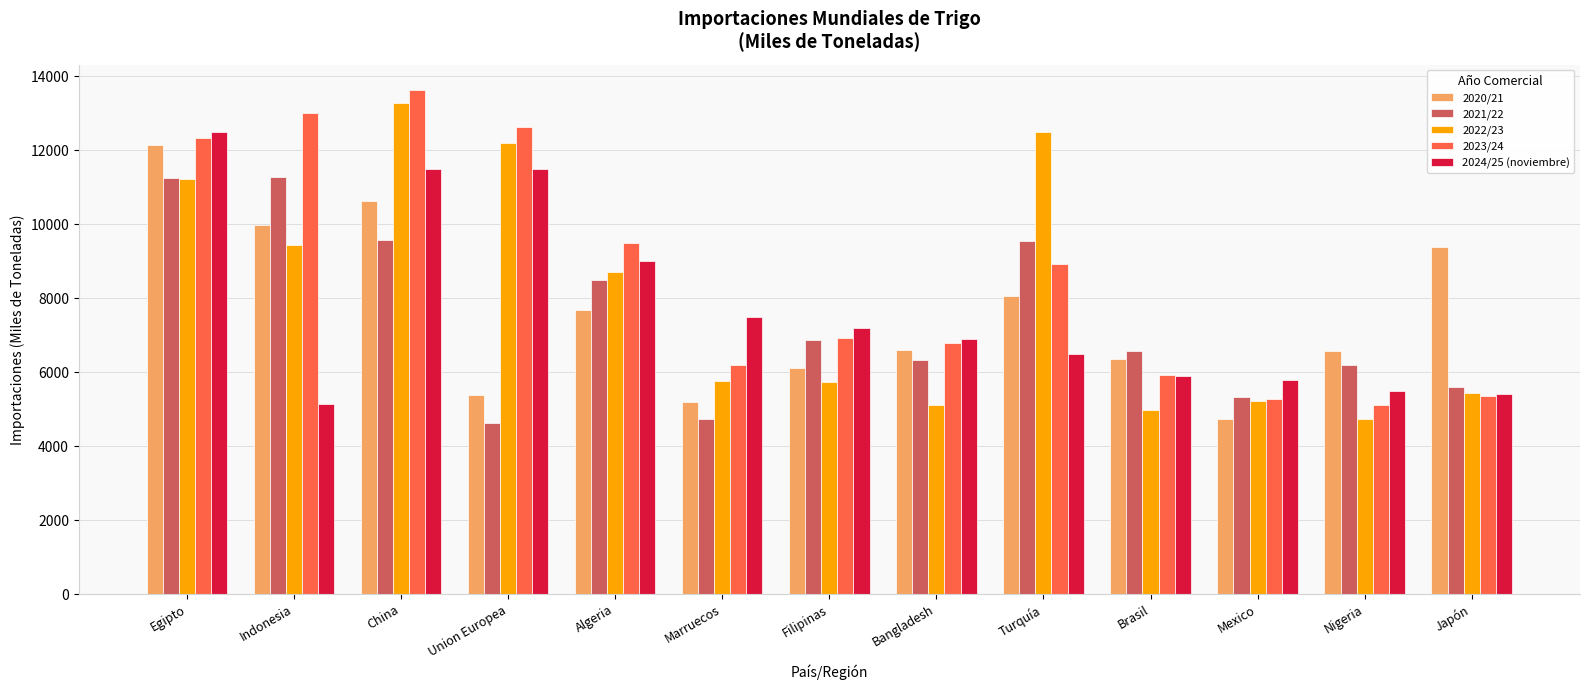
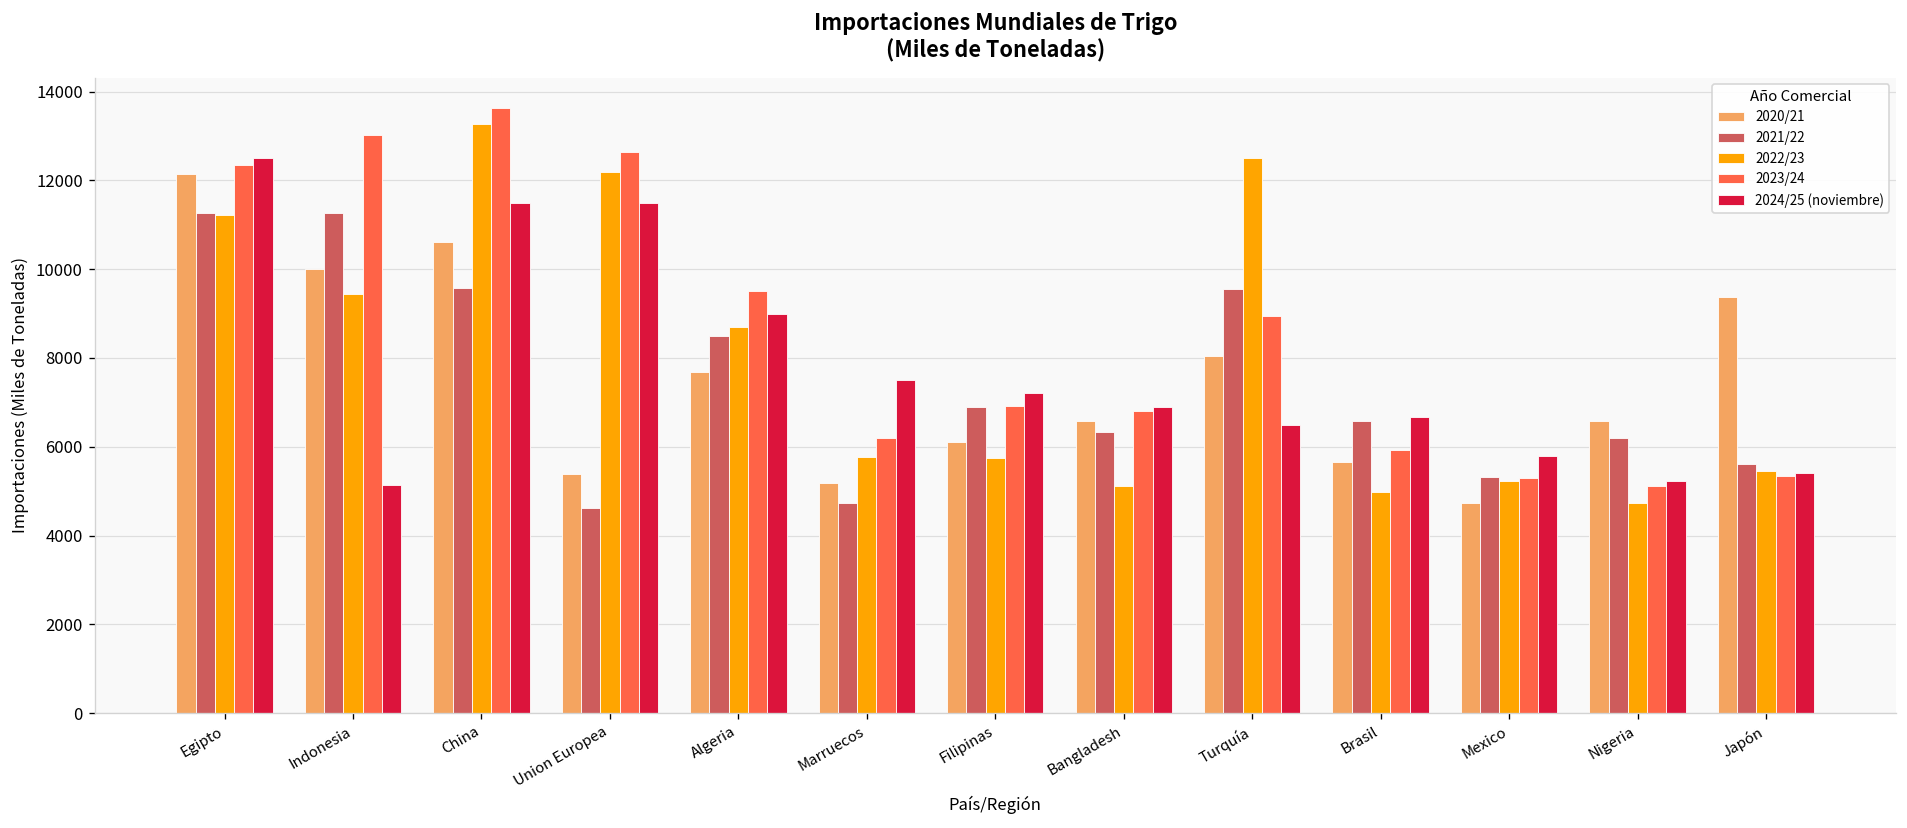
  {
    "2020/21": {
      "Egipto": 12100,
      "Indonesia": 10000,
      "China": 10600,
      "Union Europea": 5400,
      "Algeria": 7700,
      "Marruecos": 5200,
      "Filipinas": 6100,
      "Bangladesh": 6600,
      "Turquía": 8100,
-     "Brasil": 6400,
+     "Brasil": 5700,
      "Mexico": 4700,
      "Nigeria": 6600,
      "Japón": 9400
    },
    "2022/23": {
      "Egipto": 11200,
      "Indonesia": 9400,
      "China": 13300,
      "Union Europea": 12200,
      "Algeria": 8700,
      "Marruecos": 5800,
      "Filipinas": 5800,
      "Bangladesh": 5100,
      "Turquía": 12500,
      "Brasil": 5000,
      "Mexico": 5200,
      "Nigeria": 4700,
      "Japón": 5500
    },
    "2024/25 (noviembre)": {
      "Egipto": 12500,
      "Indonesia": 5100,
      "China": 11500,
      "Union Europea": 11500,
      "Algeria": 9000,
      "Marruecos": 7500,
      "Filipinas": 7200,
      "Bangladesh": 6900,
      "Turquía": 6500,
-     "Brasil": 5900,
+     "Brasil": 6700,
      "Mexico": 5800,
-     "Nigeria": 5500,
+     "Nigeria": 5200,
      "Japón": 5400
    }
  }
